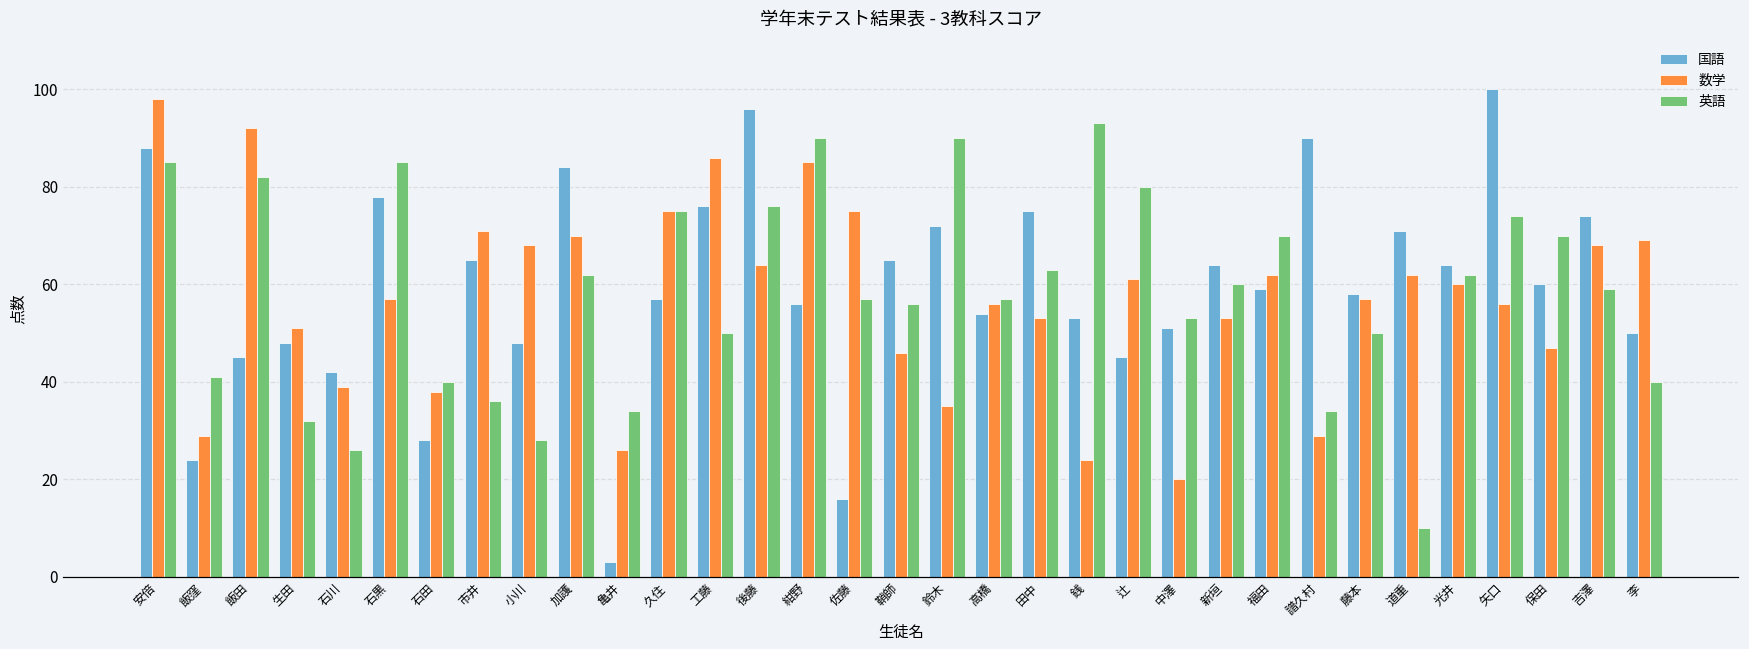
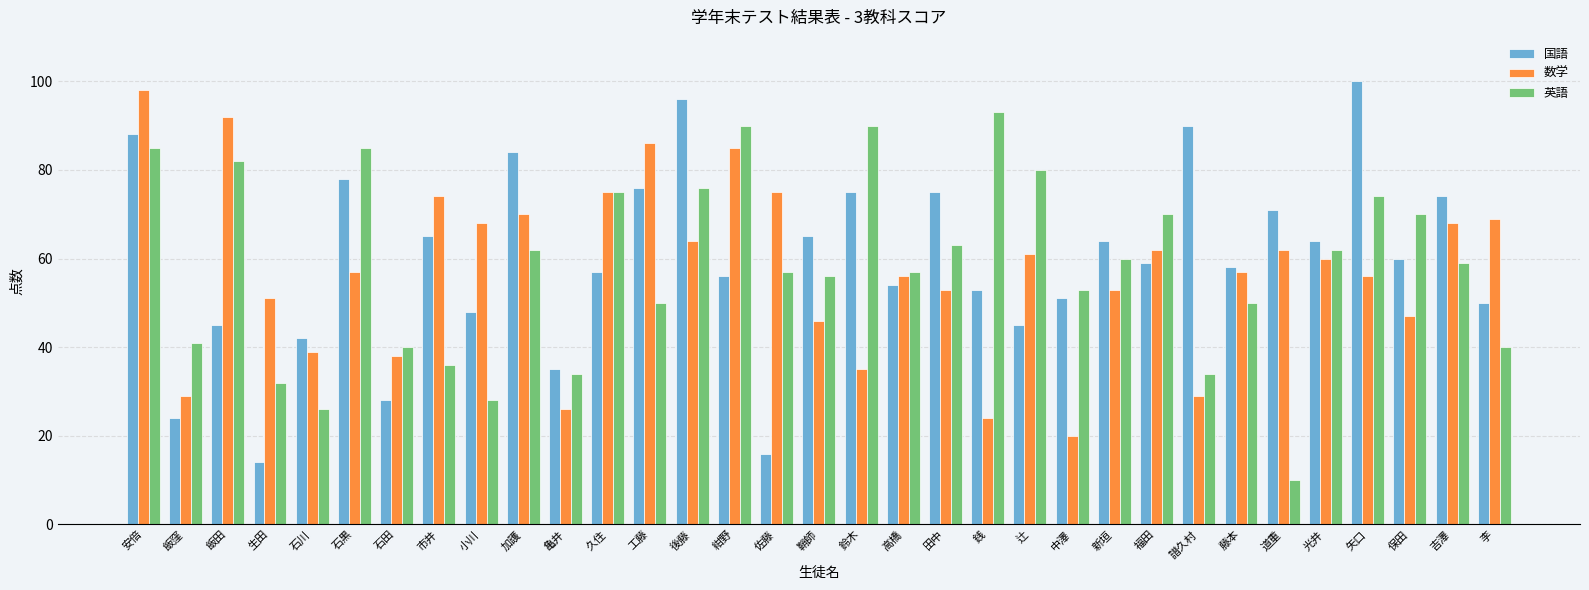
  {
    "国語": {
      "安倍": 88,
      "飯窪": 24,
      "飯田": 45,
-     "生田": 48,
+     "生田": 14,
      "石川": 42,
      "石黒": 78,
      "石田": 28,
      "市井": 65,
      "小川": 48,
      "加護": 84,
-     "亀井": 3,
+     "亀井": 35,
      "久住": 57,
      "工藤": 76,
      "後藤": 96,
      "紺野": 56,
      "佐藤": 16,
      "鞘師": 65,
-     "鈴木": 72,
+     "鈴木": 75,
      "高橋": 54,
      "田中": 75,
      "銭": 53,
      "辻": 45,
      "中澤": 51,
      "新垣": 64,
      "福田": 59,
      "譜久村": 90,
      "藤本": 58,
      "道重": 71,
      "光井": 64,
      "矢口": 100,
      "保田": 60,
      "吉澤": 74,
      "李": 50
    },
    "数学": {
      "安倍": 98,
      "飯窪": 29,
      "飯田": 92,
      "生田": 51,
      "石川": 39,
      "石黒": 57,
      "石田": 38,
-     "市井": 71,
+     "市井": 74,
      "小川": 68,
      "加護": 70,
      "亀井": 26,
      "久住": 75,
      "工藤": 86,
      "後藤": 64,
      "紺野": 85,
      "佐藤": 75,
      "鞘師": 46,
      "鈴木": 35,
      "高橋": 56,
      "田中": 53,
      "銭": 24,
      "辻": 61,
      "中澤": 20,
      "新垣": 53,
      "福田": 62,
      "譜久村": 29,
      "藤本": 57,
      "道重": 62,
      "光井": 60,
      "矢口": 56,
      "保田": 47,
      "吉澤": 68,
      "李": 69
    },
    "英語": {
      "安倍": 85,
      "飯窪": 41,
      "飯田": 82,
      "生田": 32,
      "石川": 26,
      "石黒": 85,
      "石田": 40,
      "市井": 36,
      "小川": 28,
      "加護": 62,
      "亀井": 34,
      "久住": 75,
      "工藤": 50,
      "後藤": 76,
      "紺野": 90,
      "佐藤": 57,
      "鞘師": 56,
      "鈴木": 90,
      "高橋": 57,
      "田中": 63,
      "銭": 93,
      "辻": 80,
      "中澤": 53,
      "新垣": 60,
      "福田": 70,
      "譜久村": 34,
      "藤本": 50,
      "道重": 10,
      "光井": 62,
      "矢口": 74,
      "保田": 70,
      "吉澤": 59,
      "李": 40
    }
  }
